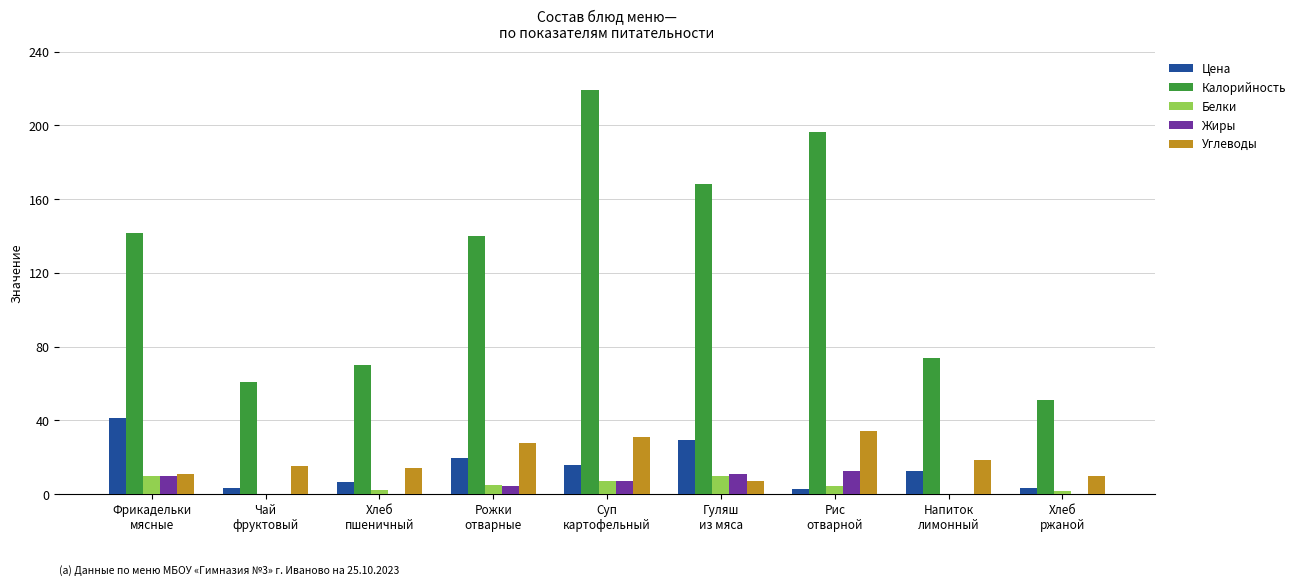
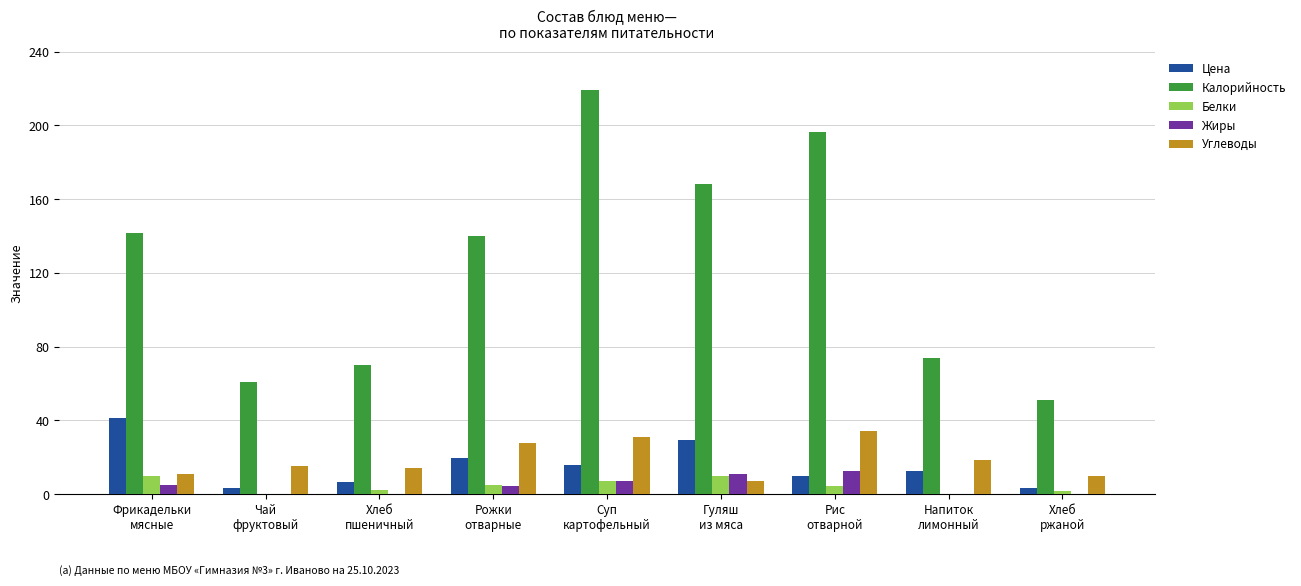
  {
    "Цена": {
      "Фрикадельки мясные": 42,
      "Чай фруктовый": 4,
      "Хлеб пшеничный": 7,
      "Рожки отварные": 20,
      "Суп картофельный": 16,
      "Гуляш из мяса": 29,
-     "Рис отварной": 3,
+     "Рис отварной": 10,
      "Напиток лимонный": 13,
      "Хлеб ржаной": 4
    },
    "Калорийность": {
      "Фрикадельки мясные": 142,
      "Чай фруктовый": 61,
      "Хлеб пшеничный": 70,
      "Рожки отварные": 140,
      "Суп картофельный": 219,
      "Гуляш из мяса": 168,
      "Рис отварной": 197,
      "Напиток лимонный": 74,
      "Хлеб ржаной": 51
    },
    "Белки": {
      "Фрикадельки мясные": 10,
      "Хлеб пшеничный": 2,
      "Рожки отварные": 5,
      "Суп картофельный": 7,
      "Гуляш из мяса": 10,
      "Рис отварной": 4,
      "Хлеб ржаной": 2
    },
    "Жиры": {
-     "Фрикадельки мясные": 10,
+     "Фрикадельки мясные": 5,
      "Чай фруктовый": 0,
      "Рожки отварные": 4,
      "Суп картофельный": 7,
      "Гуляш из мяса": 11,
      "Рис отварной": 12,
      "Напиток лимонный": 0
    },
    "Углеводы": {
      "Фрикадельки мясные": 11,
      "Чай фруктовый": 15,
      "Хлеб пшеничный": 14,
      "Рожки отварные": 28,
      "Суп картофельный": 31,
      "Гуляш из мяса": 7,
      "Рис отварной": 34,
      "Напиток лимонный": 18,
      "Хлеб ржаной": 10
    }
  }
